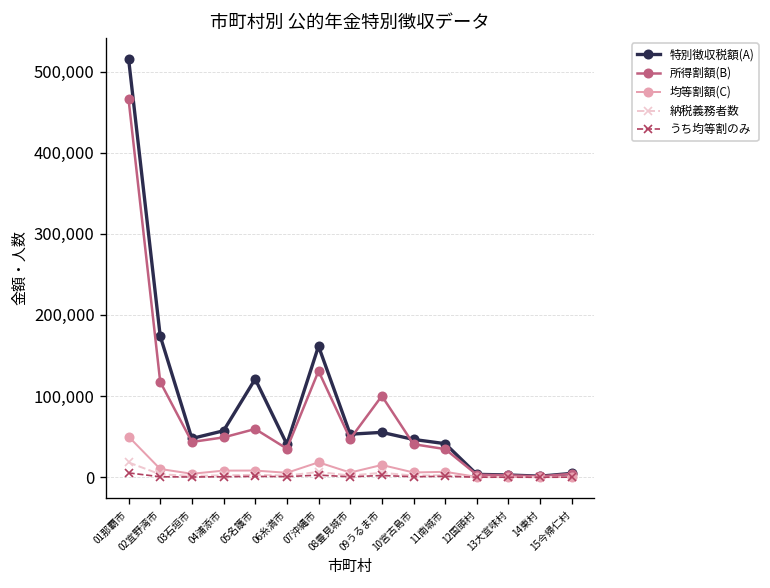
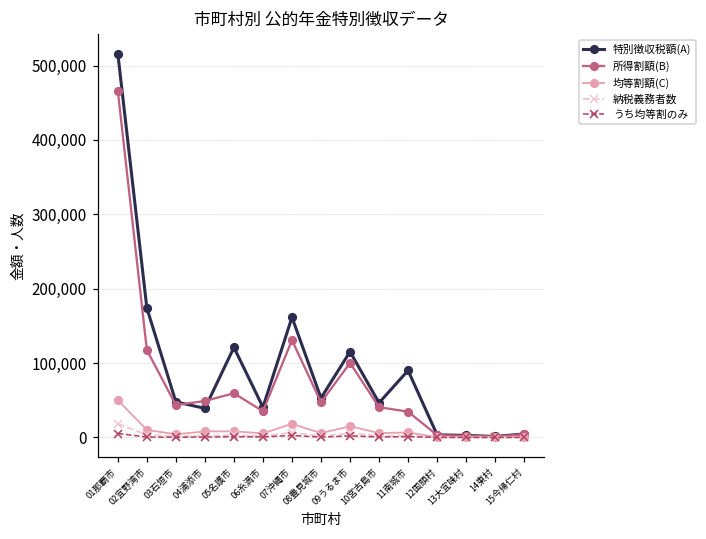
  {
    "特別徴収税額(A)": {
      "01那覇市": "520,000",
      "02宜野湾市": "170,000",
      "03石垣市": "50,000",
-     "04浦添市": "60,000",
+     "04浦添市": "40,000",
      "05名護市": "120,000",
      "06糸満市": "40,000",
      "07沖縄市": "160,000",
      "08豊見城市": "50,000",
-     "09うるま市": "60,000",
+     "09うるま市": "120,000",
      "10宮古島市": "50,000",
-     "11南城市": "40,000"
+     "11南城市": "90,000"
    }
  }
